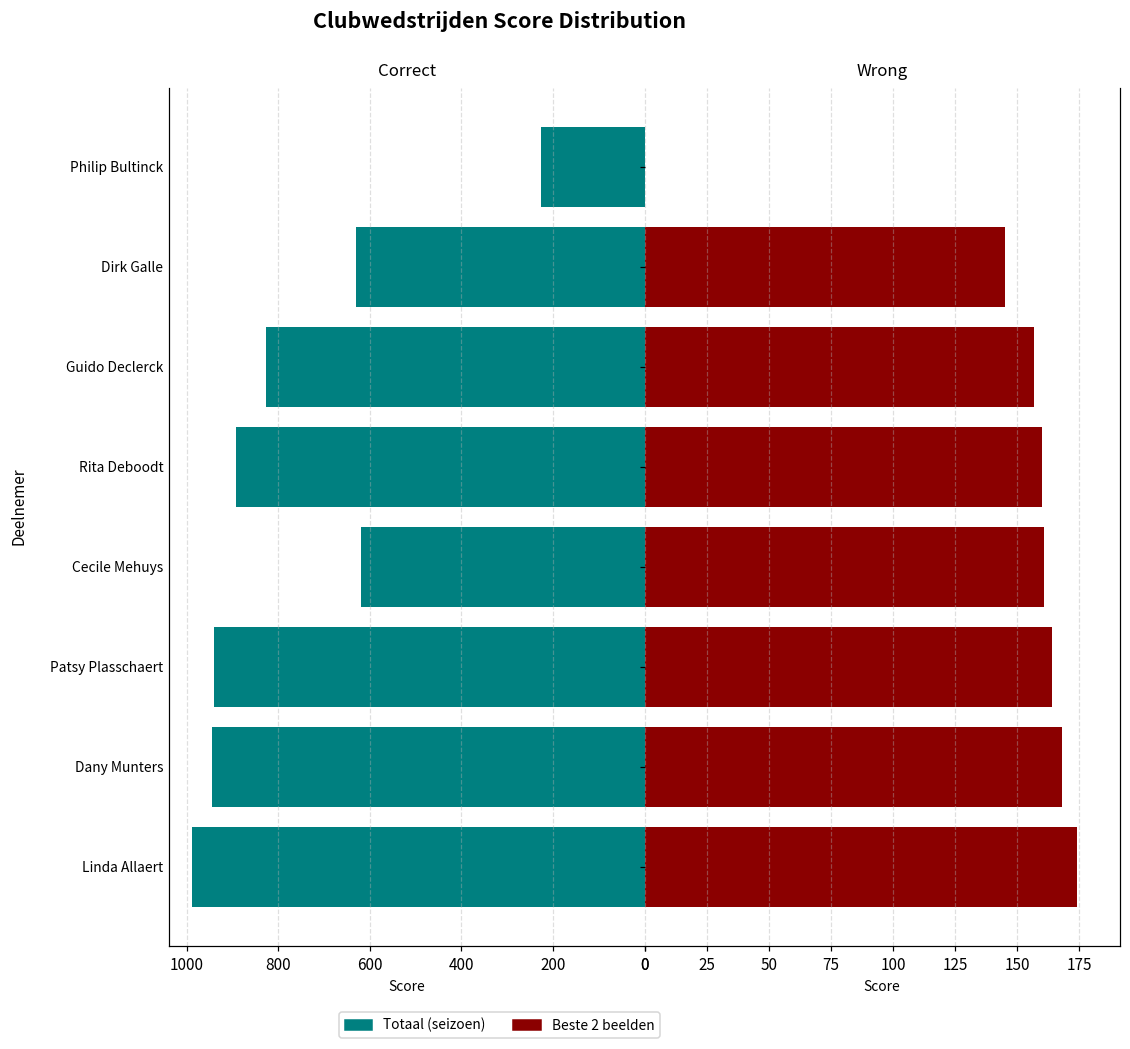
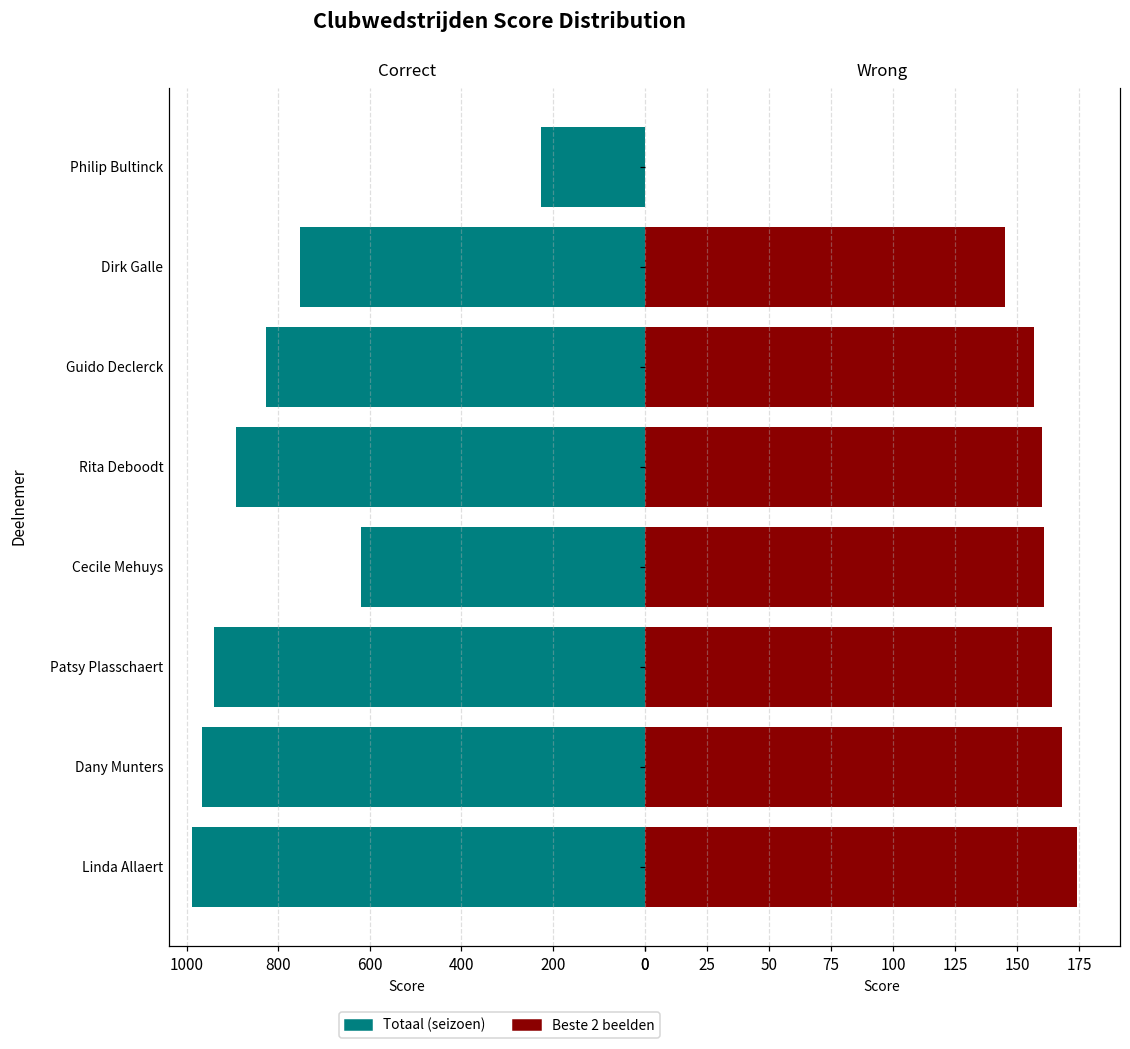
  {
    "Correct": {
      "Philip Bultinck": 230,
-     "Dirk Galle": 630,
+     "Dirk Galle": 750,
      "Guido Declerck": 830,
      "Rita Deboodt": 890,
      "Cecile Mehuys": 620,
      "Patsy Plasschaert": 940,
-     "Dany Munters": 940,
+     "Dany Munters": 970,
      "Linda Allaert": 990
    }
  }
